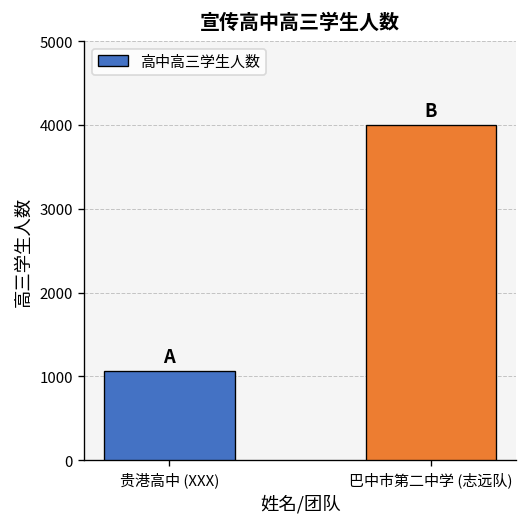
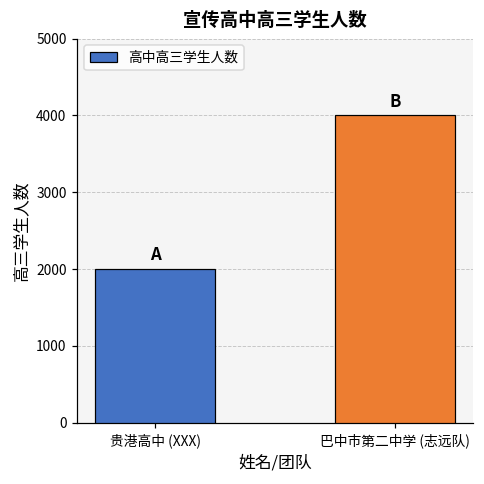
  {
-   "贵港高中 (XXX)": 1100,
+   "贵港高中 (XXX)": 2000,
    "巴中市第二中学 (志远队)": 4000
  }
